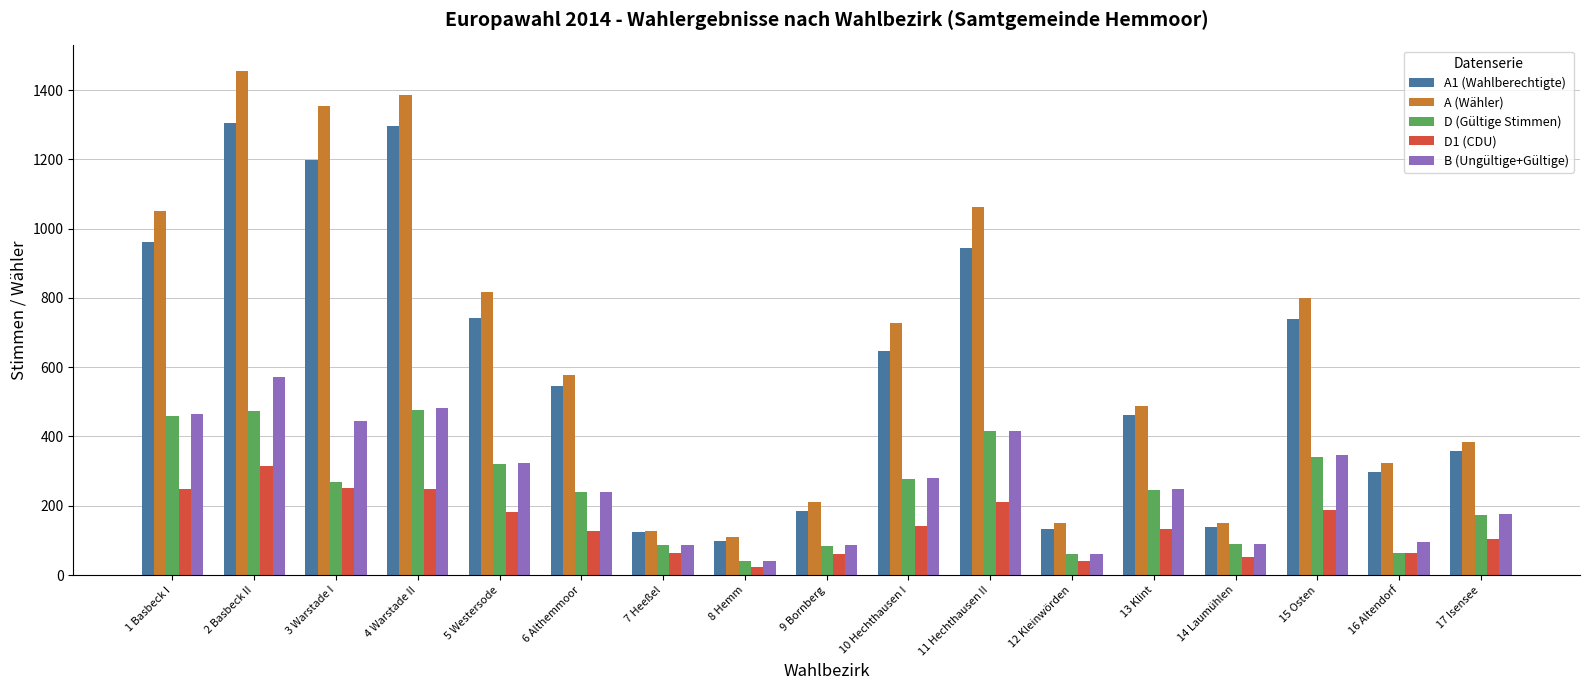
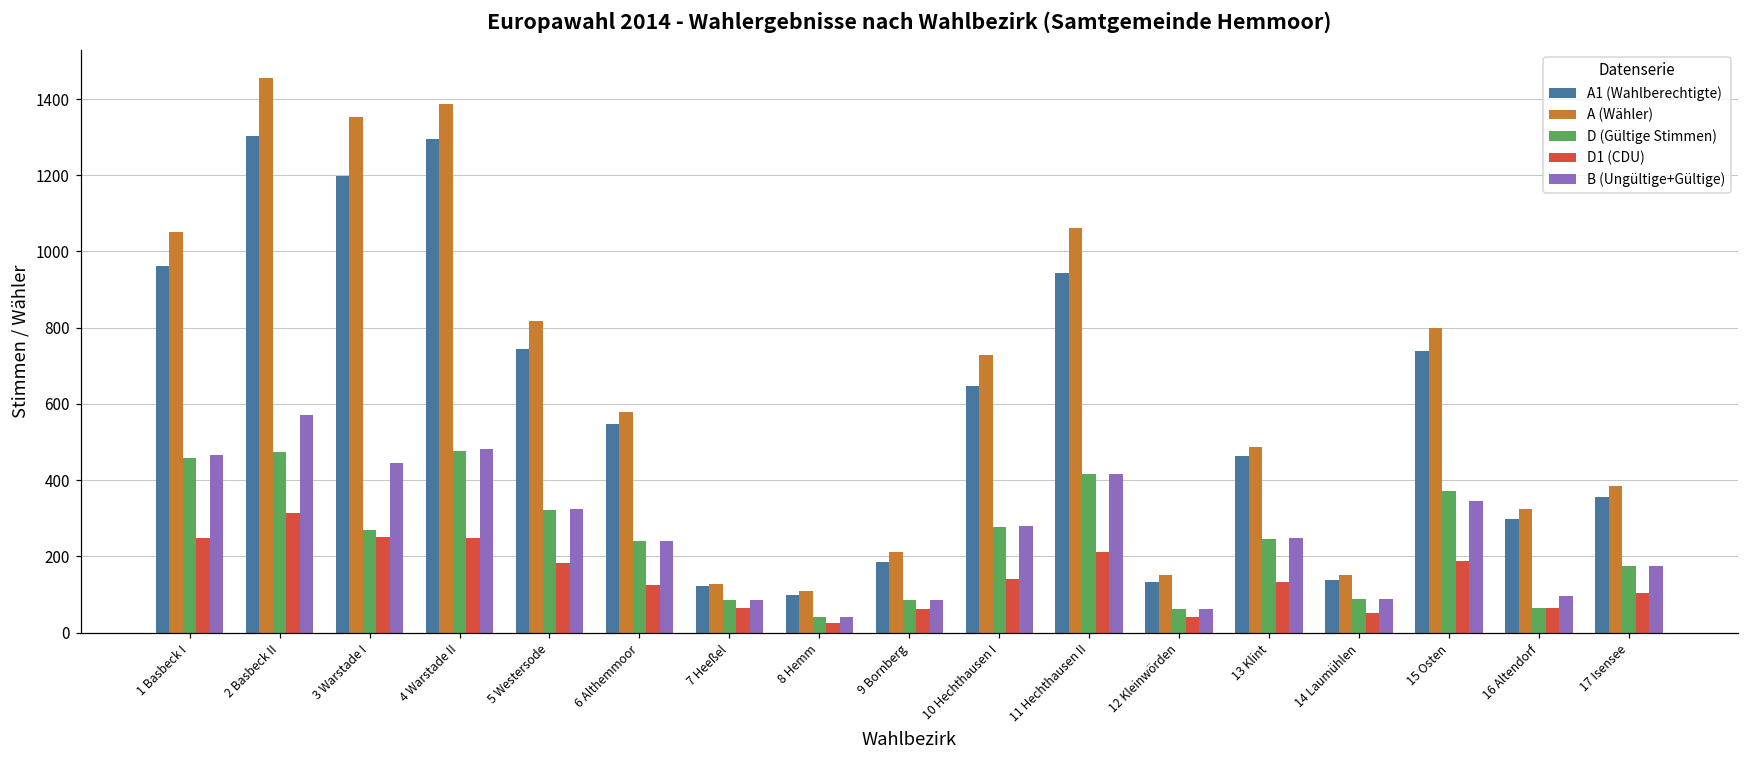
  {
    "A1 (Wahlberechtigte)": {
      "1 Basbeck I": 960,
      "2 Basbeck II": 1300,
      "3 Warstade I": 1200,
      "4 Warstade II": 1300,
      "5 Westersode": 740,
      "6 Althemmoor": 550,
      "7 Heeßel": 120,
      "8 Hemm": 100,
      "9 Bornberg": 190,
      "10 Hechthausen I": 650,
      "11 Hechthausen II": 940,
      "12 Kleinwörden": 130,
      "13 Klint": 460,
      "14 Laumühlen": 140,
      "15 Osten": 740,
      "16 Altendorf": 300,
      "17 Isensee": 360
    },
    "D (Gültige Stimmen)": {
      "1 Basbeck I": 460,
      "2 Basbeck II": 480,
      "3 Warstade I": 270,
      "4 Warstade II": 480,
      "5 Westersode": 320,
      "6 Althemmoor": 240,
      "7 Heeßel": 90,
      "8 Hemm": 40,
      "9 Bornberg": 90,
      "10 Hechthausen I": 280,
      "11 Hechthausen II": 420,
      "12 Kleinwörden": 60,
      "13 Klint": 250,
      "14 Laumühlen": 90,
-     "15 Osten": 340,
+     "15 Osten": 370,
      "16 Altendorf": 60,
      "17 Isensee": 170
    },
    "B (Ungültige+Gültige)": {
      "1 Basbeck I": 470,
      "2 Basbeck II": 570,
      "3 Warstade I": 440,
      "4 Warstade II": 480,
      "5 Westersode": 320,
      "6 Althemmoor": 240,
      "7 Heeßel": 90,
      "8 Hemm": 40,
      "9 Bornberg": 90,
      "10 Hechthausen I": 280,
      "11 Hechthausen II": 420,
      "12 Kleinwörden": 60,
      "13 Klint": 250,
      "14 Laumühlen": 90,
      "15 Osten": 350,
      "16 Altendorf": 100,
      "17 Isensee": 180
    }
  }
